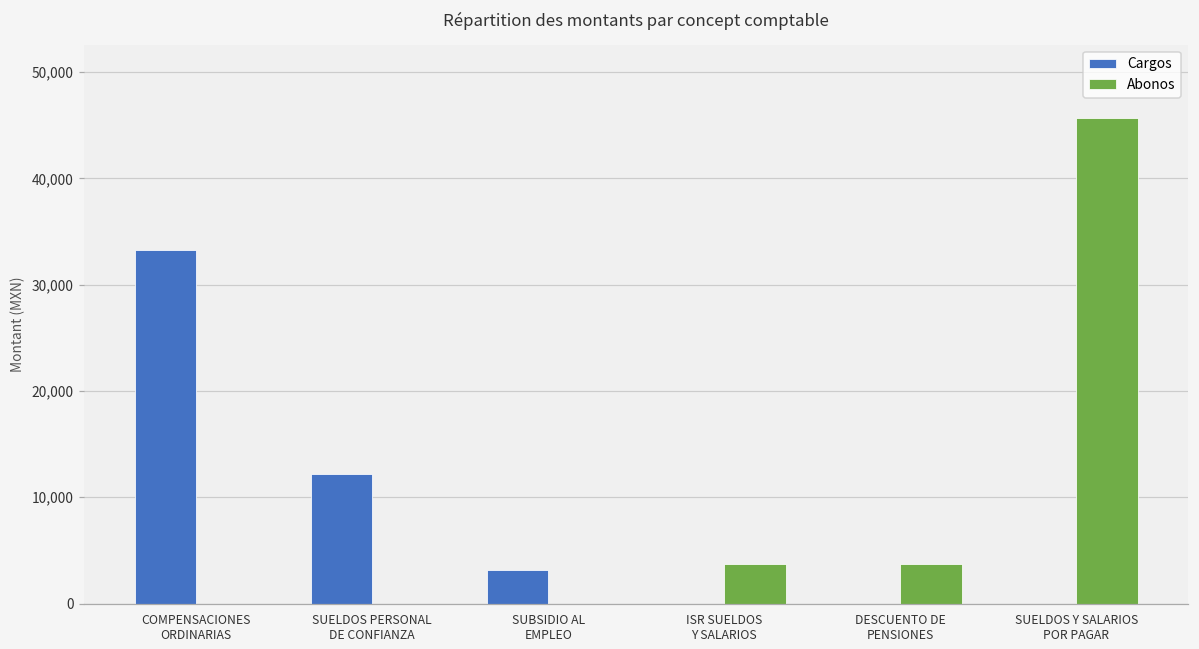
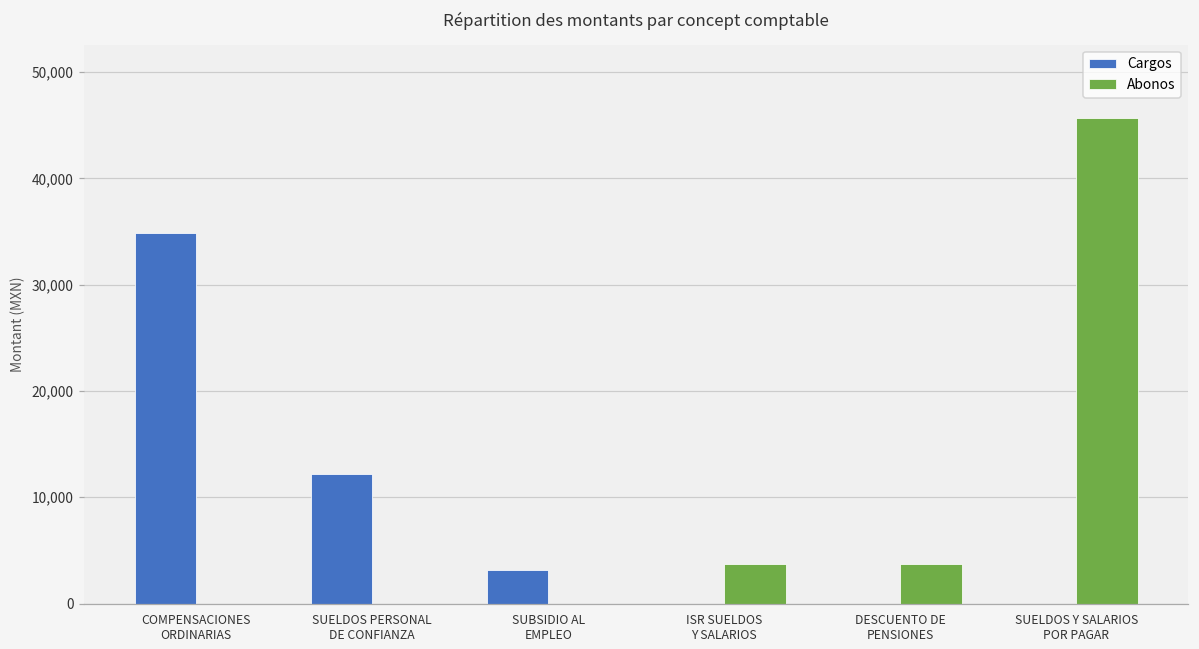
  {
    "Cargos": {
-     "COMPENSACIONES ORDINARIAS": "33,000",
+     "COMPENSACIONES ORDINARIAS": "35,000",
      "SUELDOS PERSONAL DE CONFIANZA": "12,000",
      "SUBSIDIO AL EMPLEO": "3,000",
      "ISR SUELDOS Y SALARIOS": "0",
      "DESCUENTO DE PENSIONES": "0",
      "SUELDOS Y SALARIOS POR PAGAR": "0"
    },
    "Abonos": {
      "COMPENSACIONES ORDINARIAS": "0",
      "SUELDOS PERSONAL DE CONFIANZA": "0",
      "SUBSIDIO AL EMPLEO": "0",
      "ISR SUELDOS Y SALARIOS": "4,000",
      "DESCUENTO DE PENSIONES": "4,000",
      "SUELDOS Y SALARIOS POR PAGAR": "46,000"
    }
  }
